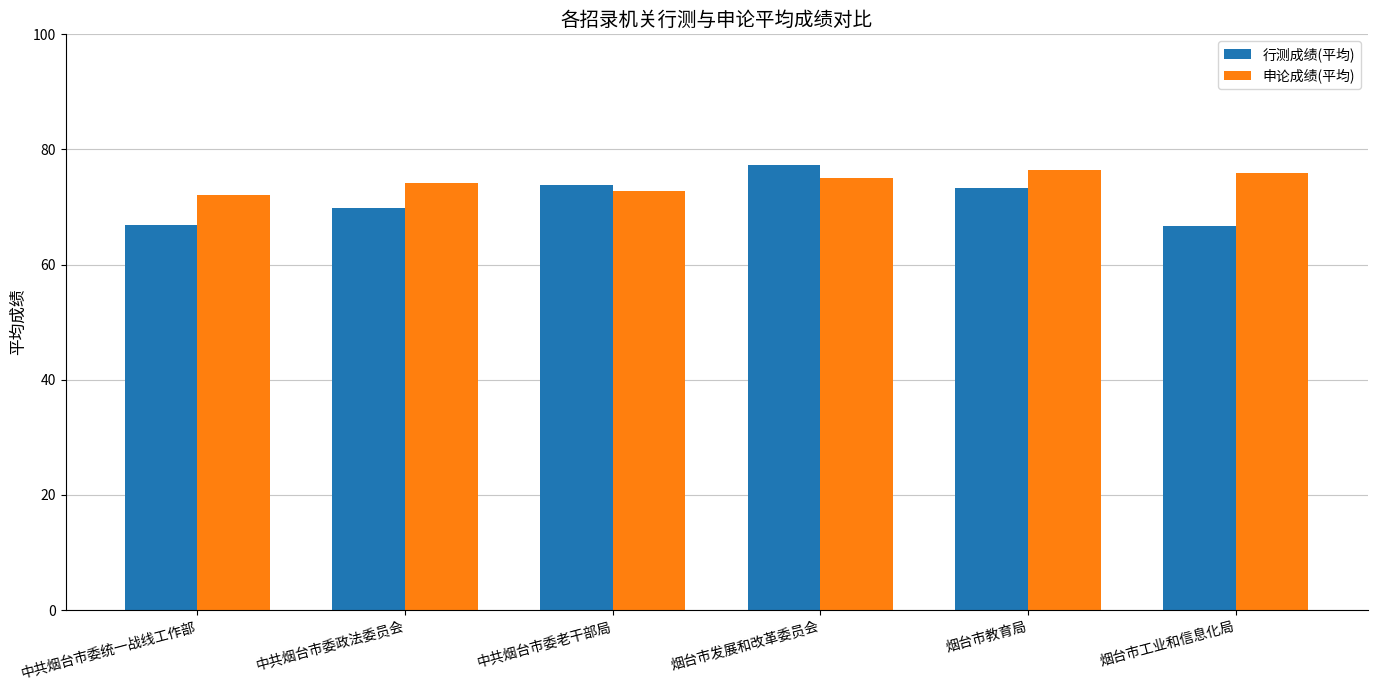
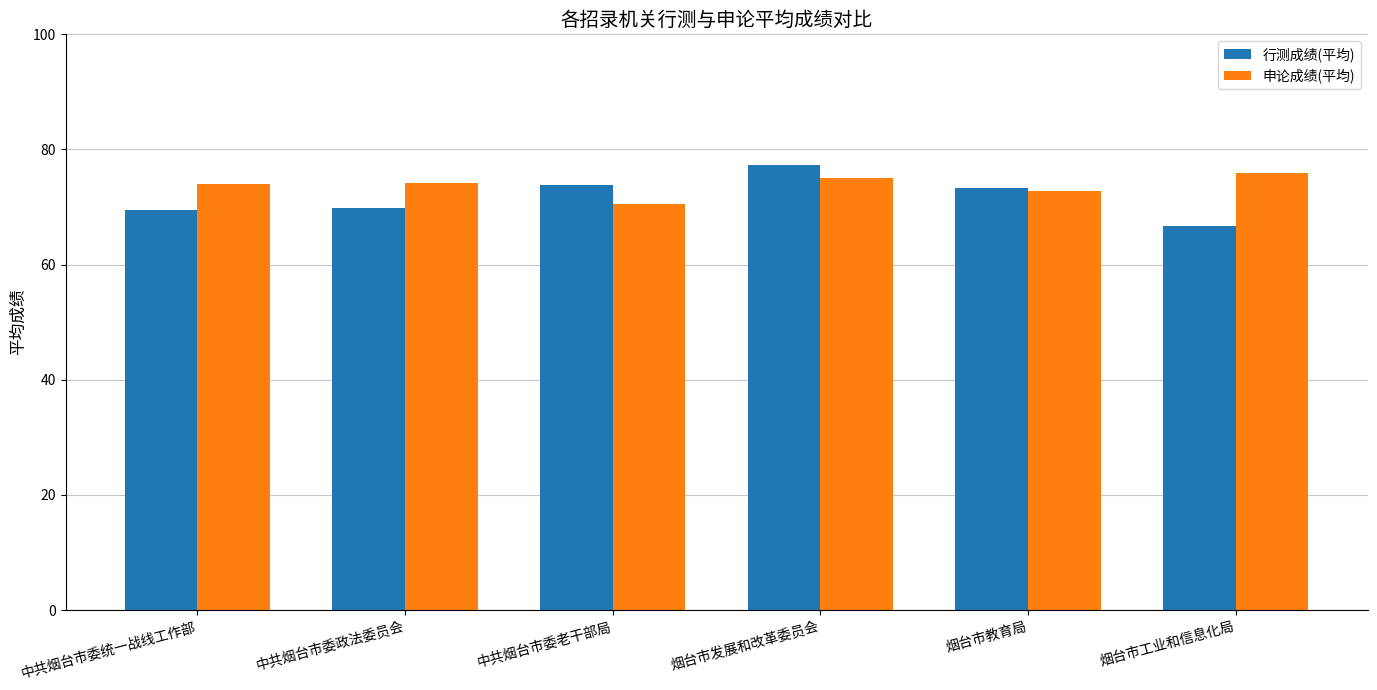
  {
    "行测成绩(平均)": {
-     "中共烟台市委统一战线工作部": 67,
+     "中共烟台市委统一战线工作部": 70,
      "中共烟台市委政法委员会": 70,
      "中共烟台市委老干部局": 74,
      "烟台市发展和改革委员会": 77,
      "烟台市教育局": 73,
      "烟台市工业和信息化局": 67
    },
    "申论成绩(平均)": {
-     "中共烟台市委统一战线工作部": 72,
+     "中共烟台市委统一战线工作部": 74,
      "中共烟台市委政法委员会": 74,
-     "中共烟台市委老干部局": 73,
+     "中共烟台市委老干部局": 71,
      "烟台市发展和改革委员会": 75,
-     "烟台市教育局": 76,
+     "烟台市教育局": 73,
      "烟台市工业和信息化局": 76
    }
  }
